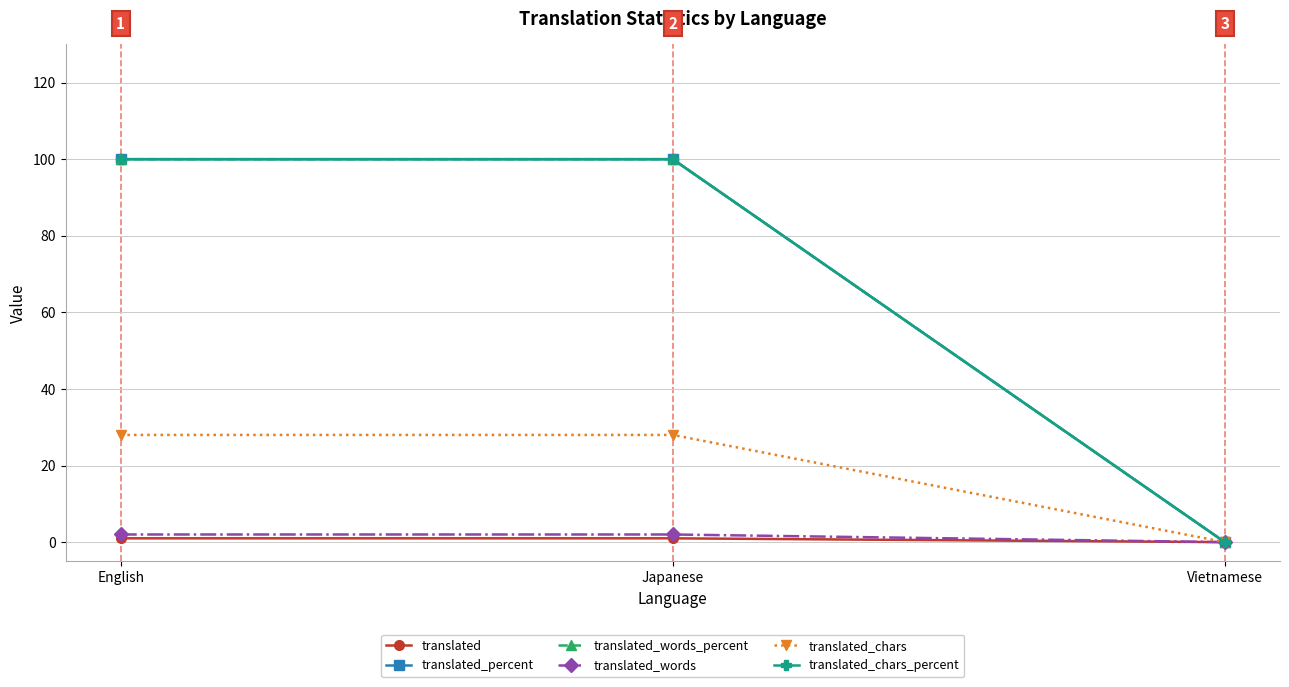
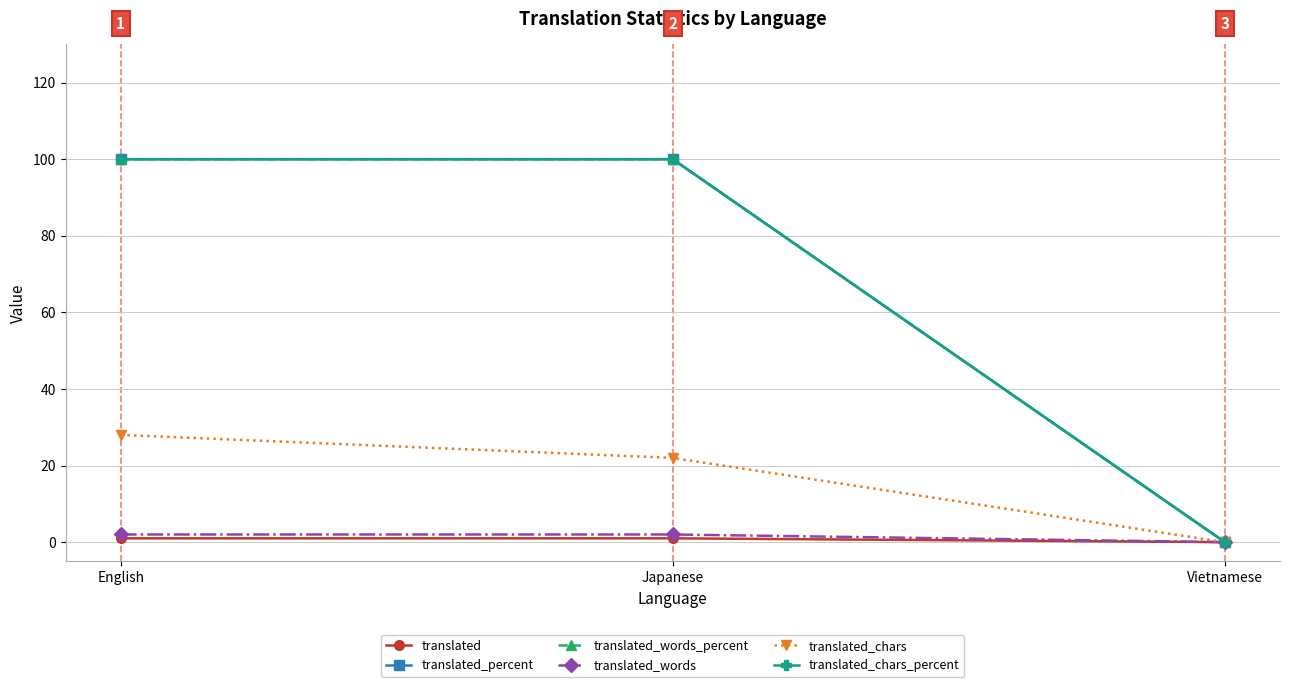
  {
    "translated": {
      "English": 1,
      "Japanese": 1
    },
    "translated_chars_percent": {
      "English": 100,
      "Japanese": 100
    },
    "translated_words": {
      "English": 2,
      "Japanese": 2
    },
    "translated_chars": {
      "English": 28,
-     "Japanese": 28
+     "Japanese": 22
    }
  }
